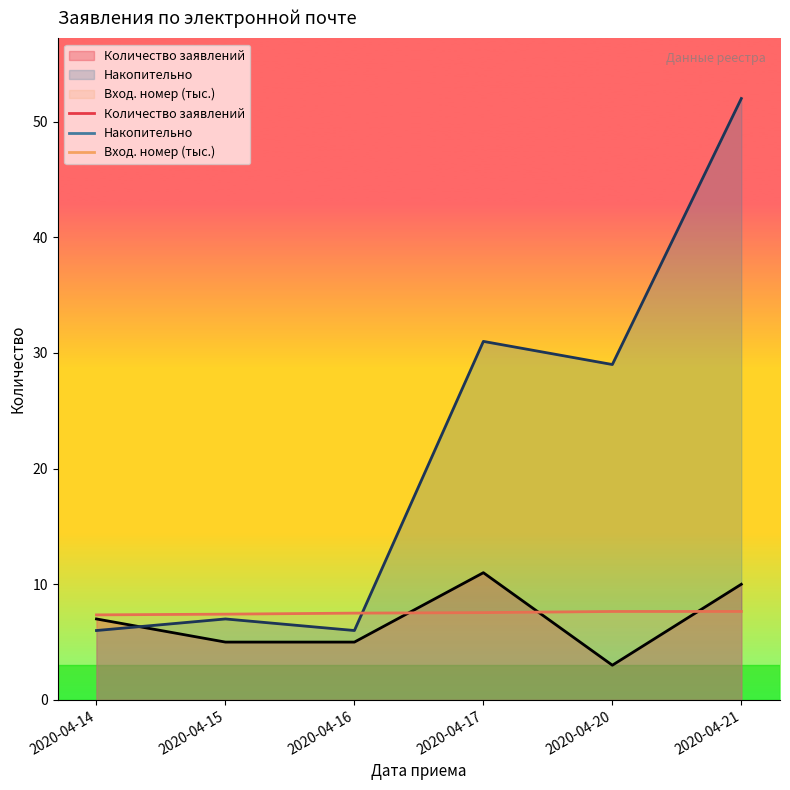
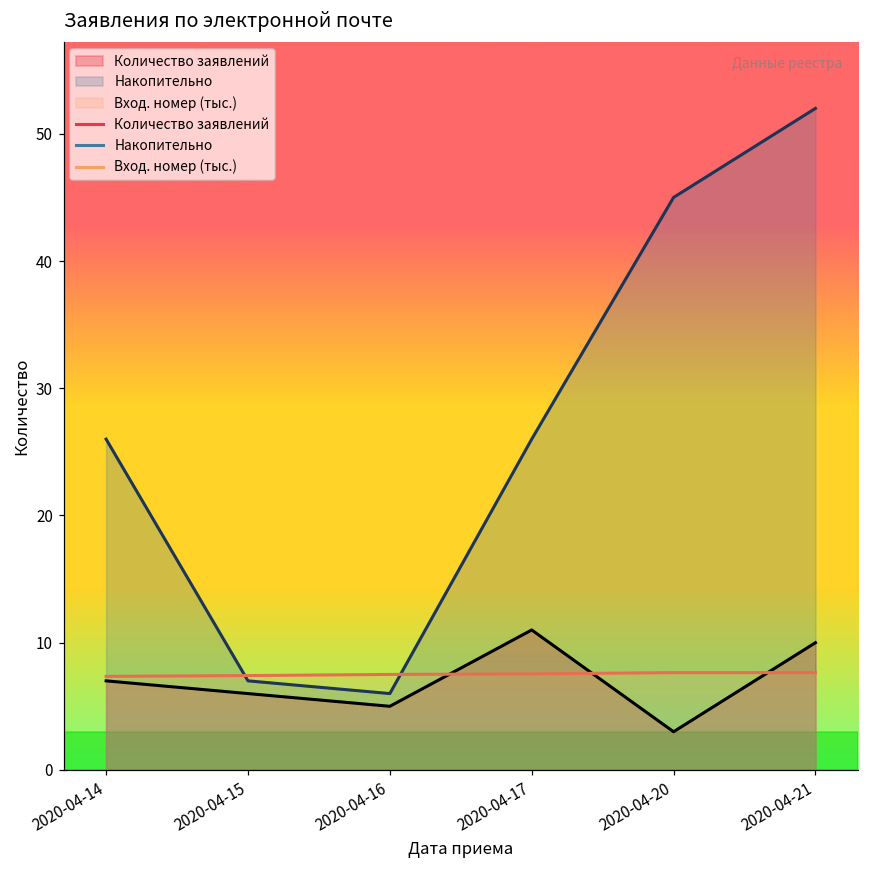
  {
    "Количество заявлений": {
      "2020-04-14": 7,
-     "2020-04-15": 5,
+     "2020-04-15": 6,
      "2020-04-16": 5,
      "2020-04-17": 11,
      "2020-04-21": 10
    },
    "Накопительно": {
-     "2020-04-14": 6,
+     "2020-04-14": 26,
      "2020-04-15": 7,
      "2020-04-16": 6,
-     "2020-04-17": 31,
-     "2020-04-20": 29,
+     "2020-04-17": 26,
+     "2020-04-20": 45,
      "2020-04-21": 52
    },
    "Вход. номер (тыс.)": {
      "2020-04-14": 7.4,
      "2020-04-15": 7.4,
      "2020-04-16": 7.5,
      "2020-04-17": 7.5,
      "2020-04-20": 7.6,
      "2020-04-21": 7.6
    }
  }
